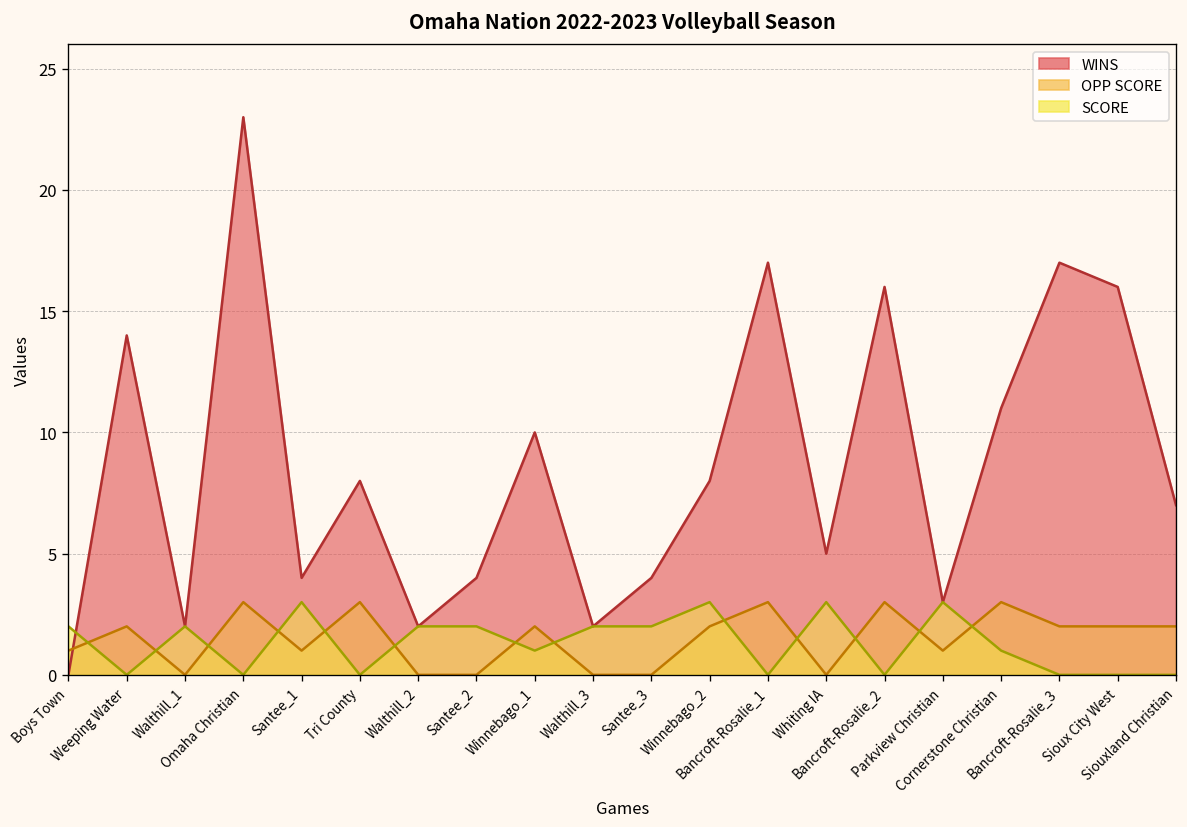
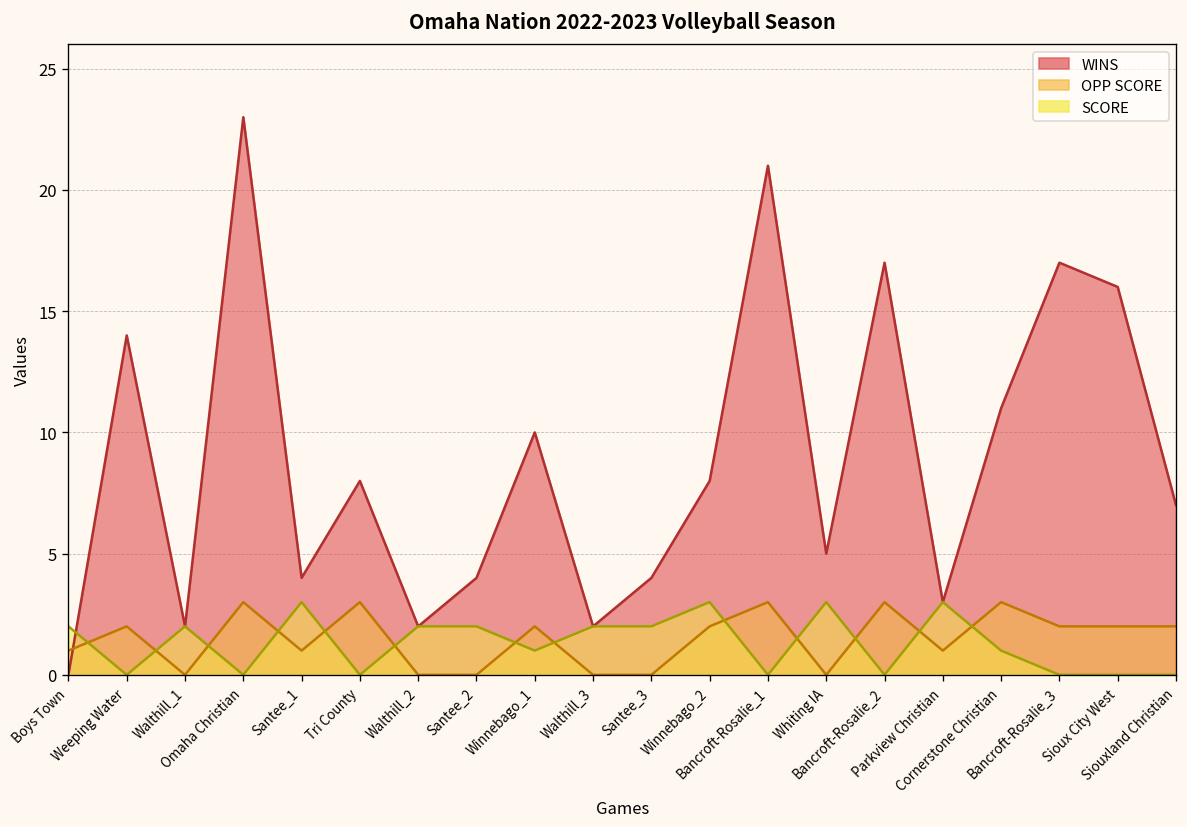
  {
    "WINS": {
      "Boys Town": 0,
      "Weeping Water": 14,
      "Omaha Christian": 23,
      "Santee_1": 4,
      "Tri County": 8,
      "Santee_2": 4,
      "Winnebago_1": 10,
      "Santee_3": 4,
      "Winnebago_2": 8,
-     "Bancroft-Rosalie_1": 17,
+     "Bancroft-Rosalie_1": 21,
      "Whiting IA": 5,
-     "Bancroft-Rosalie_2": 16,
+     "Bancroft-Rosalie_2": 17,
      "Cornerstone Christian": 11,
      "Bancroft-Rosalie_3": 17,
      "Sioux City West": 16,
      "Siouxland Christian": 7
    }
  }
